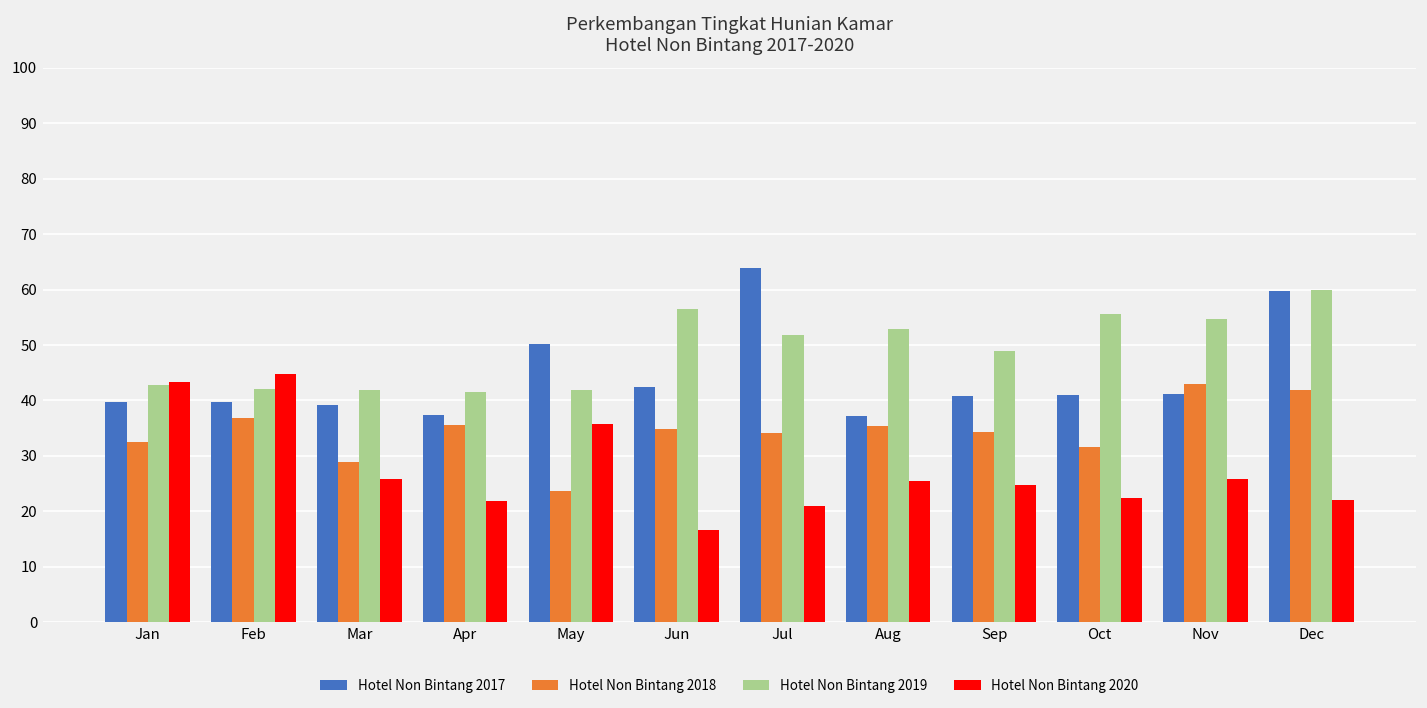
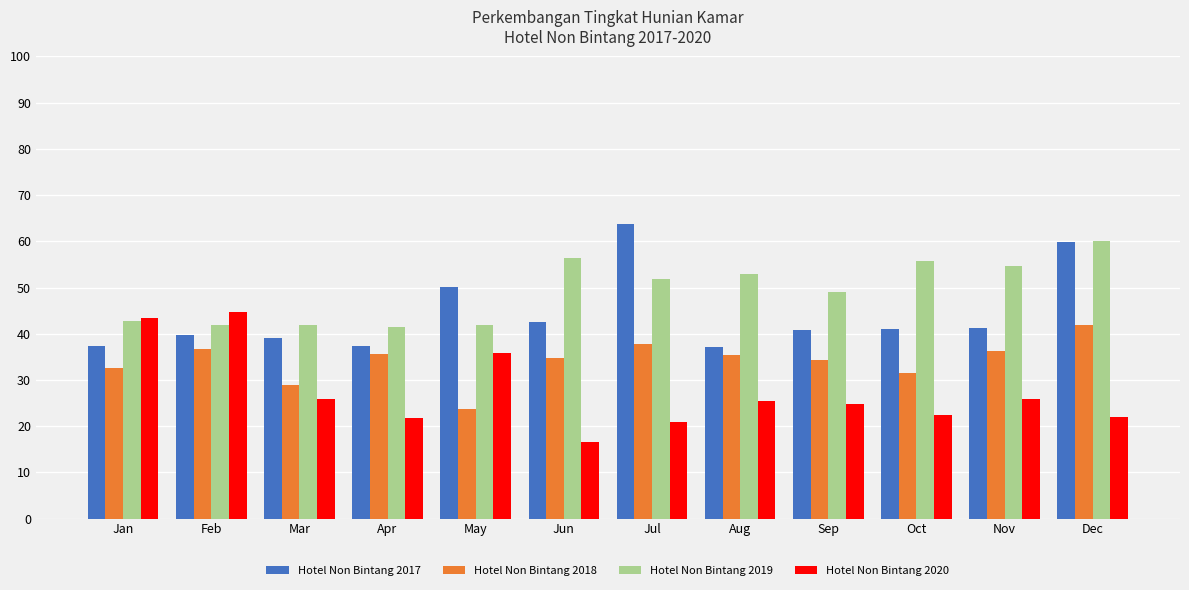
  {
    "Hotel Non Bintang 2017": {
-     "Jan": 40,
+     "Jan": 37,
      "Feb": 40,
      "Mar": 39,
      "Apr": 37,
      "May": 50,
      "Jun": 42,
      "Jul": 64,
      "Aug": 37,
      "Sep": 41,
      "Oct": 41,
      "Nov": 41,
      "Dec": 60
    },
    "Hotel Non Bintang 2018": {
      "Jan": 33,
      "Feb": 37,
      "Mar": 29,
      "Apr": 36,
      "May": 24,
      "Jun": 35,
-     "Jul": 34,
+     "Jul": 38,
      "Aug": 35,
      "Sep": 34,
      "Oct": 32,
-     "Nov": 43,
+     "Nov": 36,
      "Dec": 42
    },
    "Hotel Non Bintang 2019": {
      "Jan": 43,
      "Feb": 42,
      "Mar": 42,
      "Apr": 42,
      "May": 42,
      "Jun": 56,
      "Jul": 52,
      "Aug": 53,
      "Sep": 49,
      "Oct": 56,
      "Nov": 55,
      "Dec": 60
    },
    "Hotel Non Bintang 2020": {
      "Jan": 43,
      "Feb": 45,
      "Mar": 26,
      "Apr": 22,
      "May": 36,
      "Jun": 17,
      "Jul": 21,
      "Aug": 25,
      "Sep": 25,
      "Oct": 22,
      "Nov": 26,
      "Dec": 22
    }
  }
